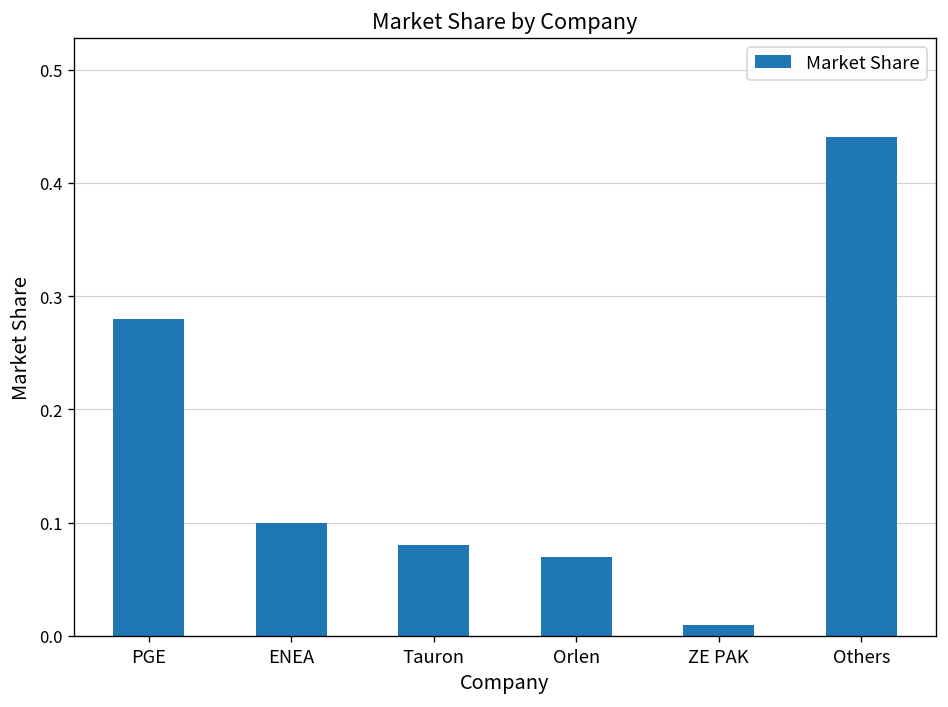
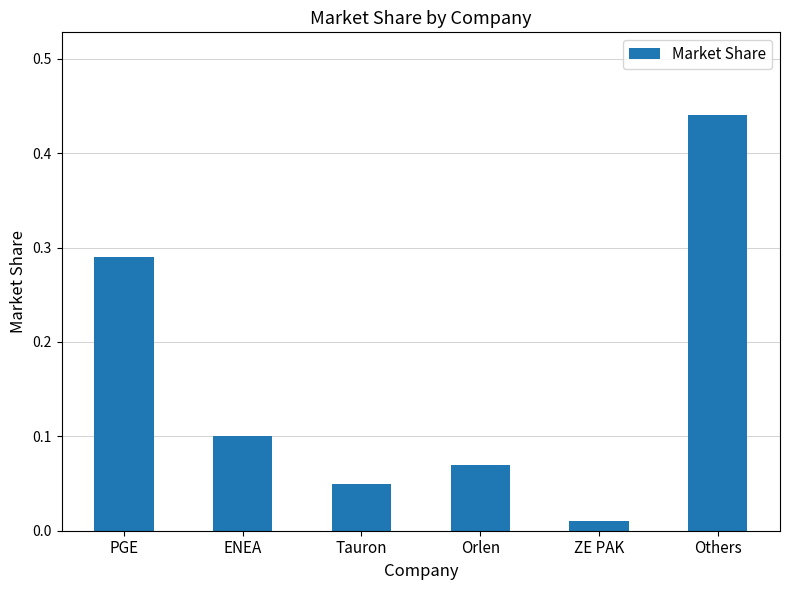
  {
-   "PGE": 0.28,
+   "PGE": 0.29,
    "ENEA": 0.10,
-   "Tauron": 0.08,
+   "Tauron": 0.05,
    "Orlen": 0.07,
    "ZE PAK": 0.01,
    "Others": 0.44
  }
